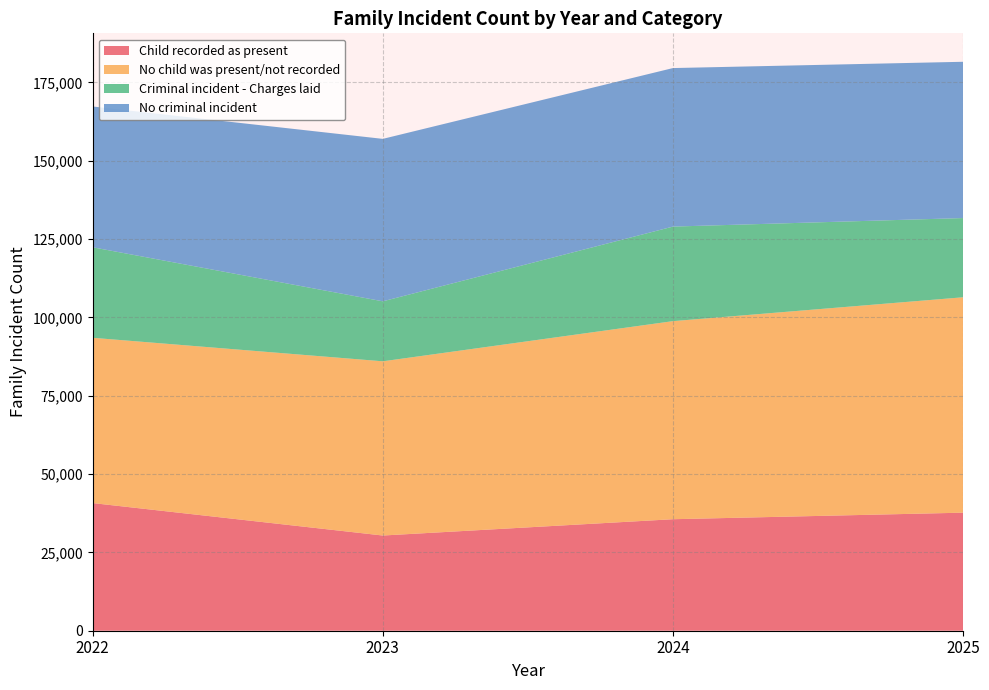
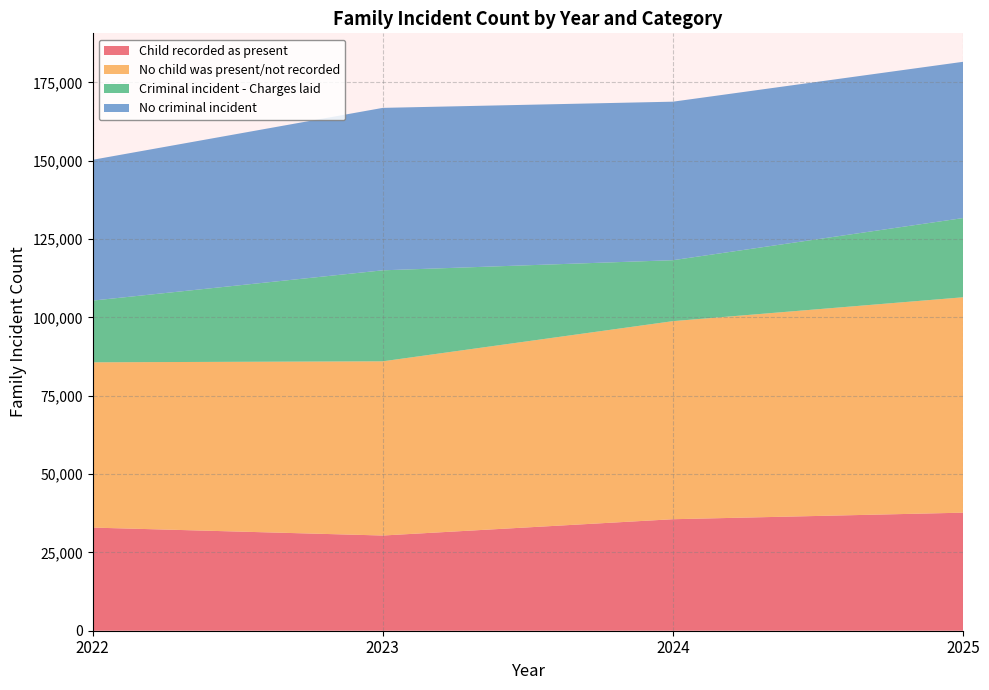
  {
    "Child recorded as present": {
-     "2022": "41,000",
+     "2022": "33,000",
      "2023": "30,000",
      "2024": "36,000",
      "2025": "38,000"
    },
    "No child was present/not recorded": {
      "2022": "53,000",
      "2023": "56,000",
      "2024": "63,000",
      "2025": "69,000"
    },
    "Criminal incident - Charges laid": {
-     "2022": "29,000",
-     "2023": "19,000",
-     "2024": "30,000",
+     "2022": "20,000",
+     "2023": "29,000",
+     "2024": "19,000",
      "2025": "25,000"
    },
    "No criminal incident": {
      "2022": "45,000",
      "2023": "52,000",
      "2024": "51,000",
      "2025": "50,000"
    }
  }
